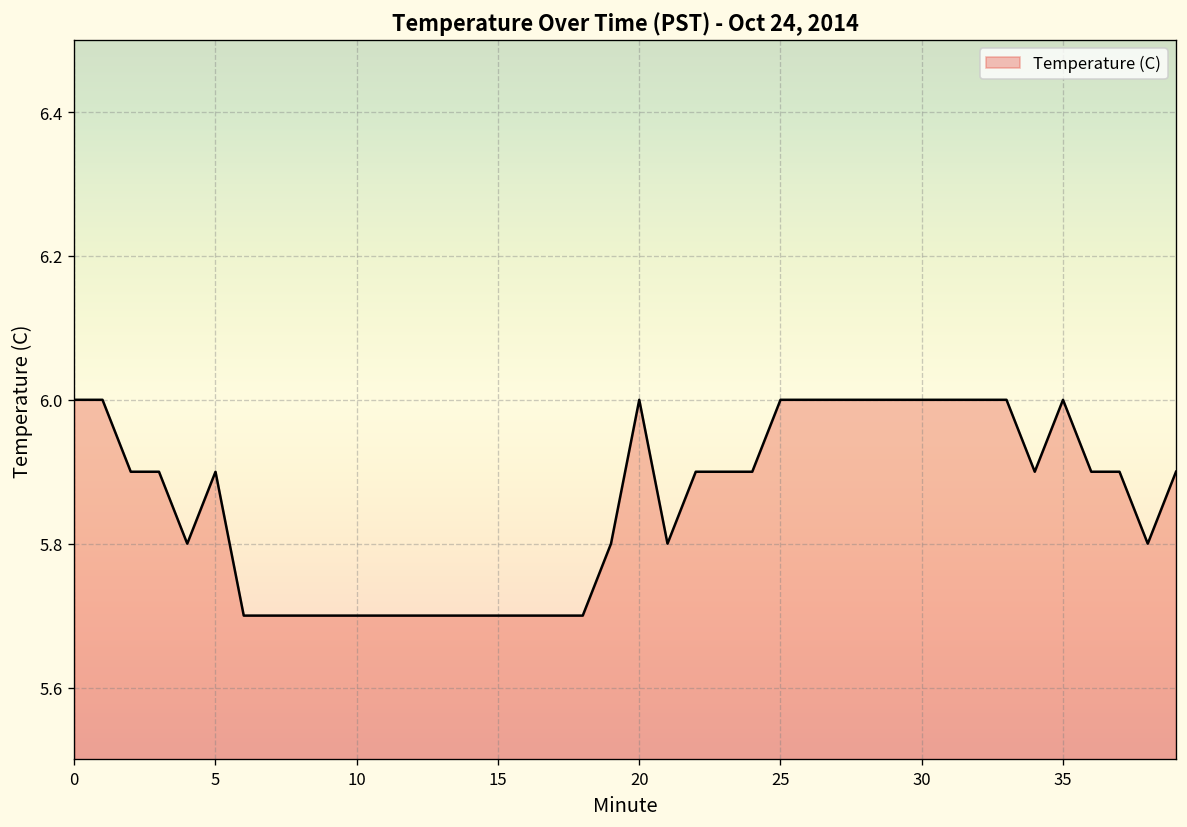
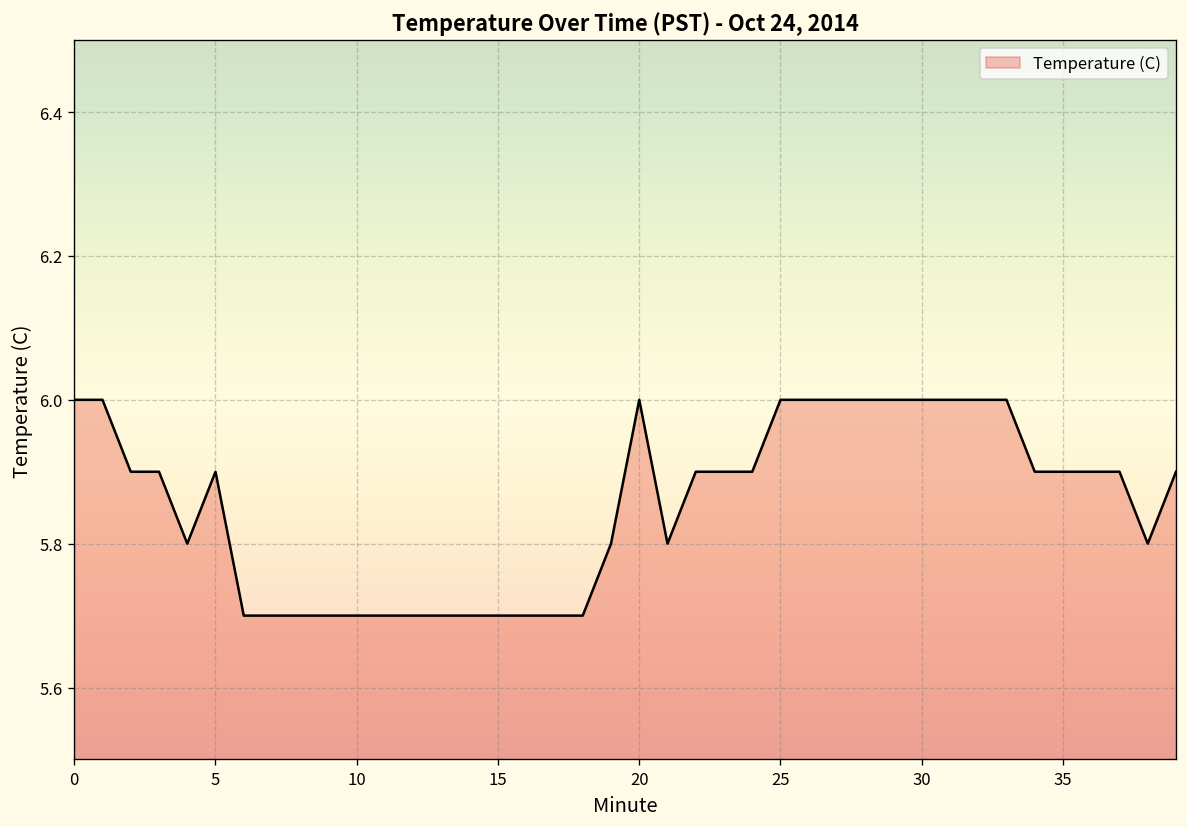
  {
    "0": 6.0,
    "5": 5.9,
    "10": 5.7,
    "15": 5.7,
    "20": 6.0,
    "25": 6.0,
    "30": 6.0,
-   "35": 6.0
+   "35": 5.9
  }
